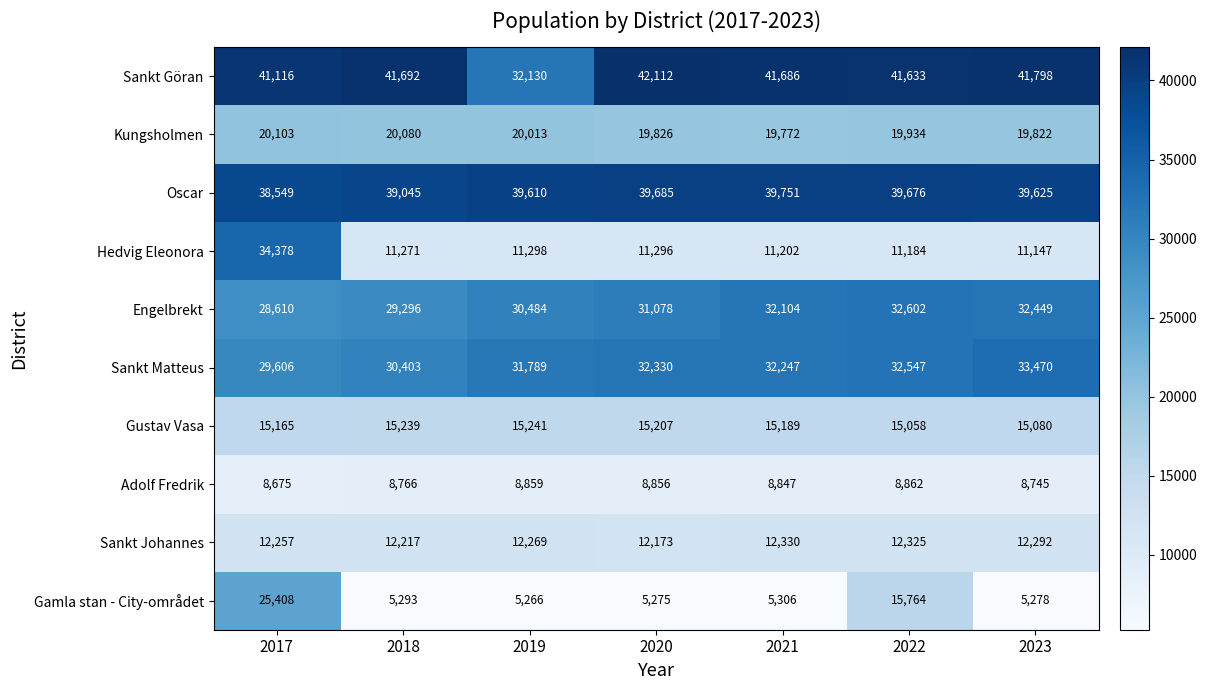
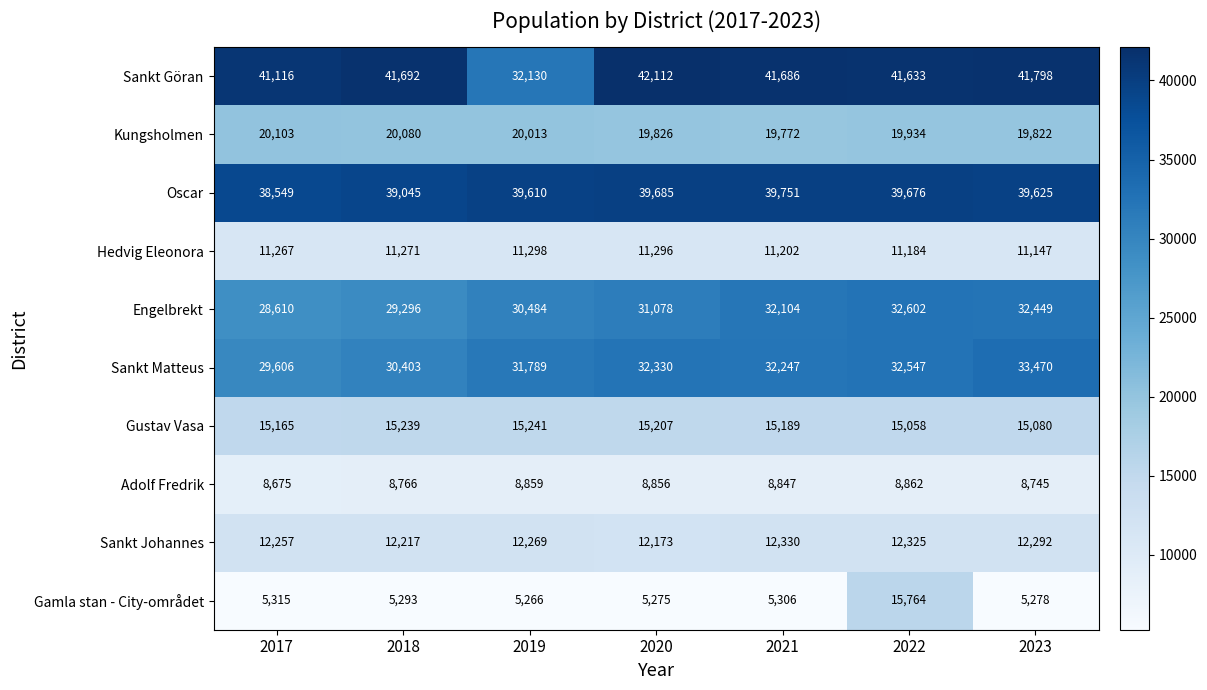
  {
    "Sankt Göran": {
      "2017": "41,116",
      "2018": "41,692",
      "2019": "32,130",
      "2020": "42,112",
      "2021": "41,686",
      "2022": "41,633",
      "2023": "41,798"
    },
    "Kungsholmen": {
      "2017": "20,103",
      "2018": "20,080",
      "2019": "20,013",
      "2020": "19,826",
      "2021": "19,772",
      "2022": "19,934",
      "2023": "19,822"
    },
    "Oscar": {
      "2017": "38,549",
      "2018": "39,045",
      "2019": "39,610",
      "2020": "39,685",
      "2021": "39,751",
      "2022": "39,676",
      "2023": "39,625"
    },
    "Hedvig Eleonora": {
-     "2017": "34,378",
+     "2017": "11,267",
      "2018": "11,271",
      "2019": "11,298",
      "2020": "11,296",
      "2021": "11,202",
      "2022": "11,184",
      "2023": "11,147"
    },
    "Engelbrekt": {
      "2017": "28,610",
      "2018": "29,296",
      "2019": "30,484",
      "2020": "31,078",
      "2021": "32,104",
      "2022": "32,602",
      "2023": "32,449"
    },
    "Sankt Matteus": {
      "2017": "29,606",
      "2018": "30,403",
      "2019": "31,789",
      "2020": "32,330",
      "2021": "32,247",
      "2022": "32,547",
      "2023": "33,470"
    },
    "Gustav Vasa": {
      "2017": "15,165",
      "2018": "15,239",
      "2019": "15,241",
      "2020": "15,207",
      "2021": "15,189",
      "2022": "15,058",
      "2023": "15,080"
    },
    "Adolf Fredrik": {
      "2017": "8,675",
      "2018": "8,766",
      "2019": "8,859",
      "2020": "8,856",
      "2021": "8,847",
      "2022": "8,862",
      "2023": "8,745"
    },
    "Sankt Johannes": {
      "2017": "12,257",
      "2018": "12,217",
      "2019": "12,269",
      "2020": "12,173",
      "2021": "12,330",
      "2022": "12,325",
      "2023": "12,292"
    },
    "Gamla stan - City-området": {
-     "2017": "25,408",
+     "2017": "5,315",
      "2018": "5,293",
      "2019": "5,266",
      "2020": "5,275",
      "2021": "5,306",
      "2022": "15,764",
      "2023": "5,278"
    }
  }
